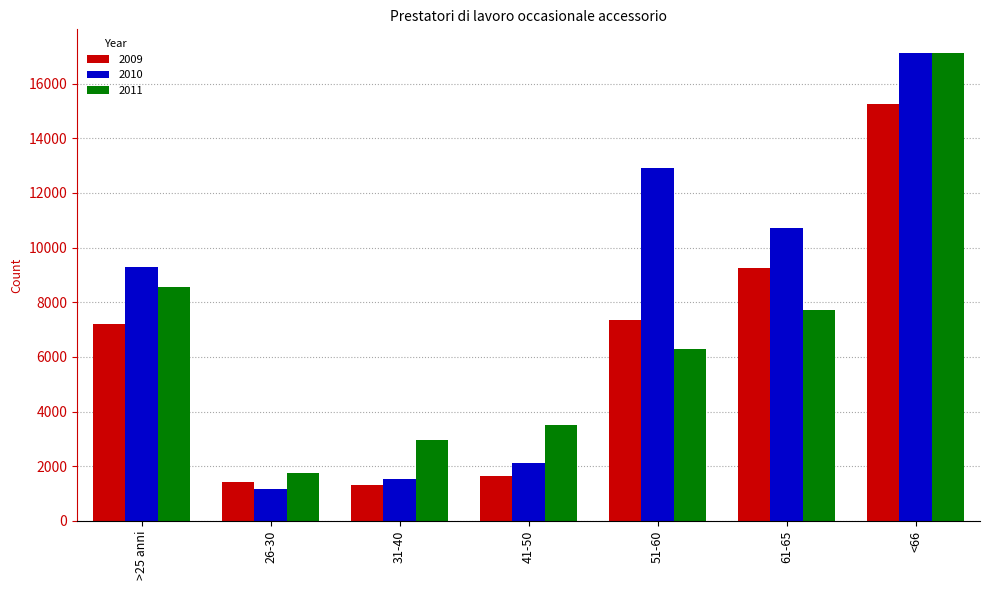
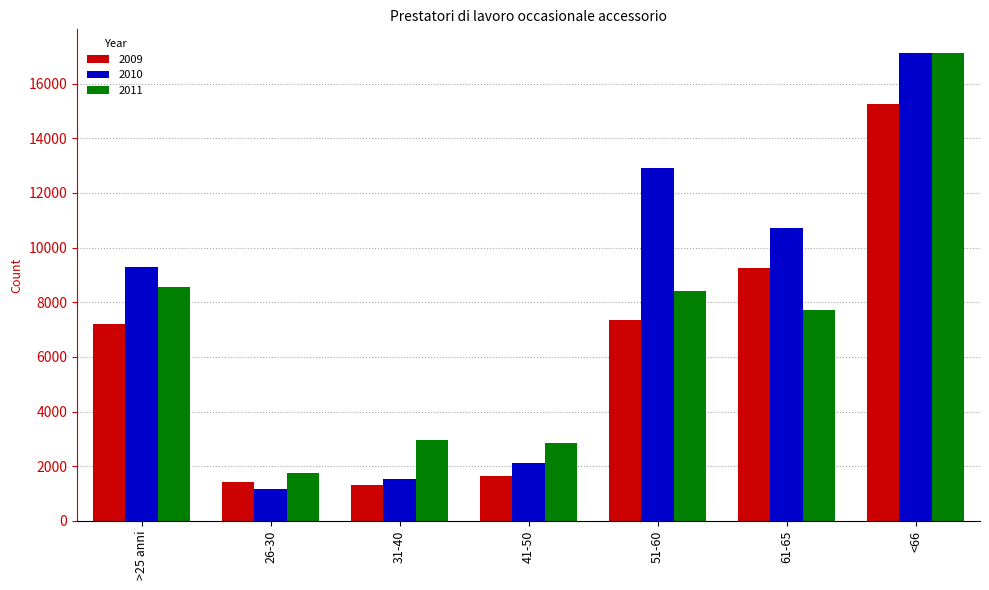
  {
    "2009": {
      ">25 anni": 7200,
      "26-30": 1400,
      "31-40": 1300,
      "41-50": 1600,
      "51-60": 7300,
      "61-65": 9200,
      "<66": 15200
    },
    "2010": {
      ">25 anni": 9300,
      "26-30": 1200,
      "31-40": 1500,
      "41-50": 2100,
      "51-60": 12900,
      "61-65": 10700,
      "<66": 17100
    },
    "2011": {
      ">25 anni": 8500,
      "26-30": 1800,
      "31-40": 2900,
-     "41-50": 3500,
-     "51-60": 6300,
+     "41-50": 2800,
+     "51-60": 8400,
      "61-65": 7700,
      "<66": 17100
    }
  }
